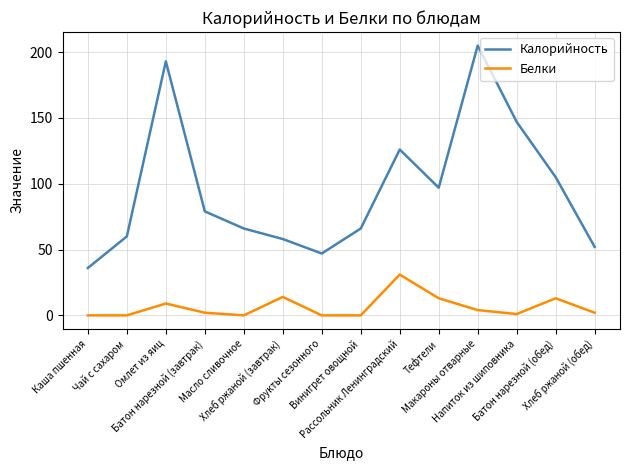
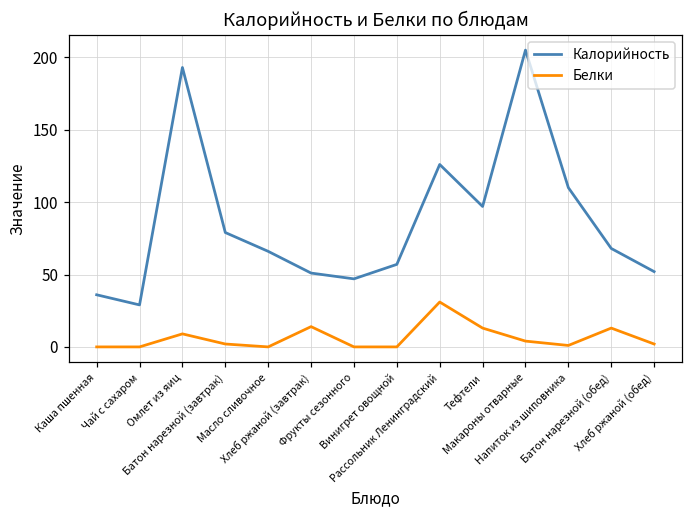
  {
    "Калорийность": {
      "Каша пшенная": 36,
-     "Чай с сахаром": 60,
+     "Чай с сахаром": 29,
      "Омлет из яиц": 193,
      "Батон нарезной (завтрак)": 79,
      "Масло сливочное": 66,
-     "Хлеб ржаной (завтрак)": 58,
+     "Хлеб ржаной (завтрак)": 51,
      "Фрукты сезонного": 47,
-     "Винигрет овощной": 66,
+     "Винигрет овощной": 57,
      "Рассольник Ленинградский": 126,
      "Тефтели": 97,
      "Макароны отварные": 205,
-     "Напиток из шиповника": 147,
-     "Батон нарезной (обед)": 105,
+     "Напиток из шиповника": 110,
+     "Батон нарезной (обед)": 68,
      "Хлеб ржаной (обед)": 52
    },
    "Белки": {
      "Каша пшенная": 0,
      "Чай с сахаром": 0,
      "Омлет из яиц": 9,
      "Батон нарезной (завтрак)": 2,
      "Масло сливочное": 0,
      "Хлеб ржаной (завтрак)": 14,
      "Фрукты сезонного": 0,
      "Винигрет овощной": 0,
      "Рассольник Ленинградский": 31,
      "Тефтели": 13,
      "Макароны отварные": 4,
      "Напиток из шиповника": 1,
      "Батон нарезной (обед)": 13,
      "Хлеб ржаной (обед)": 2
    }
  }
